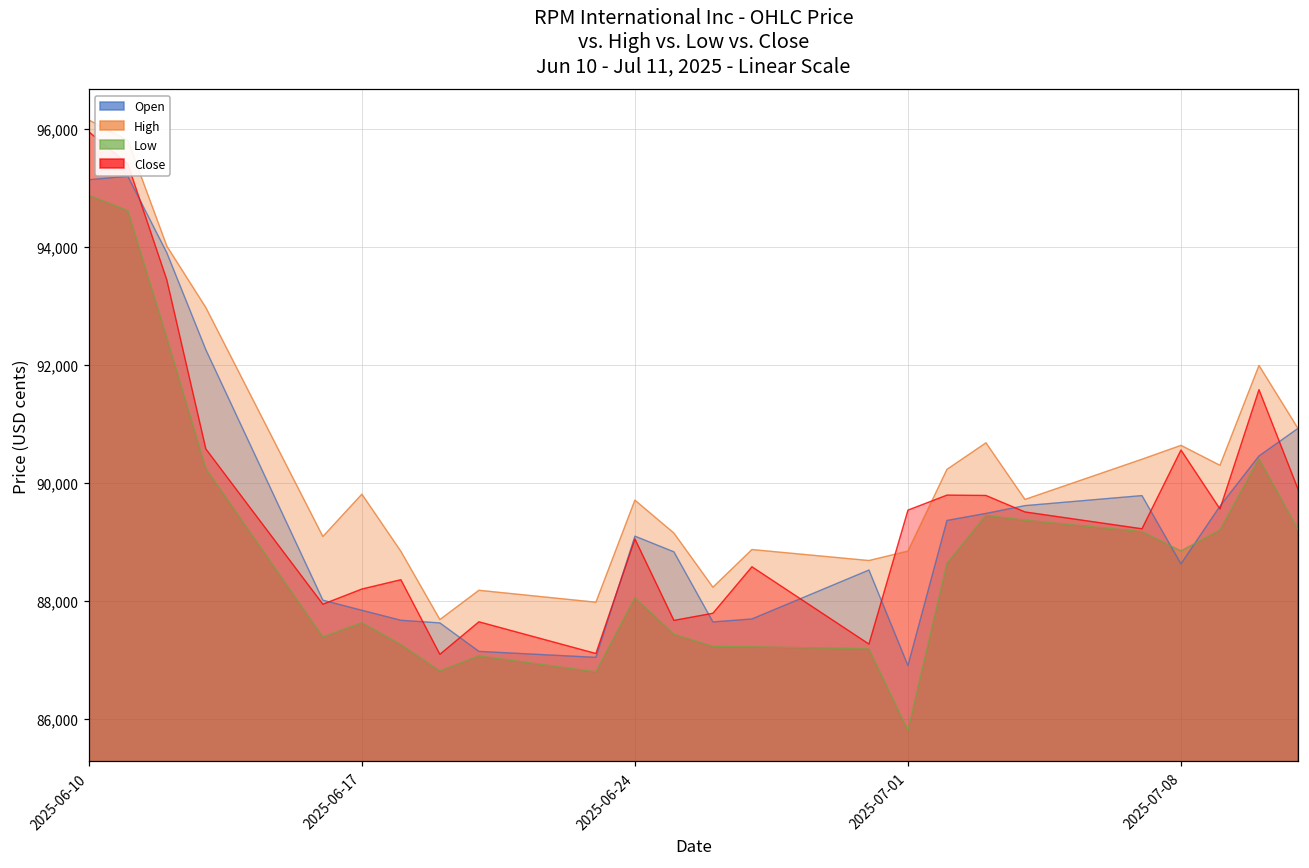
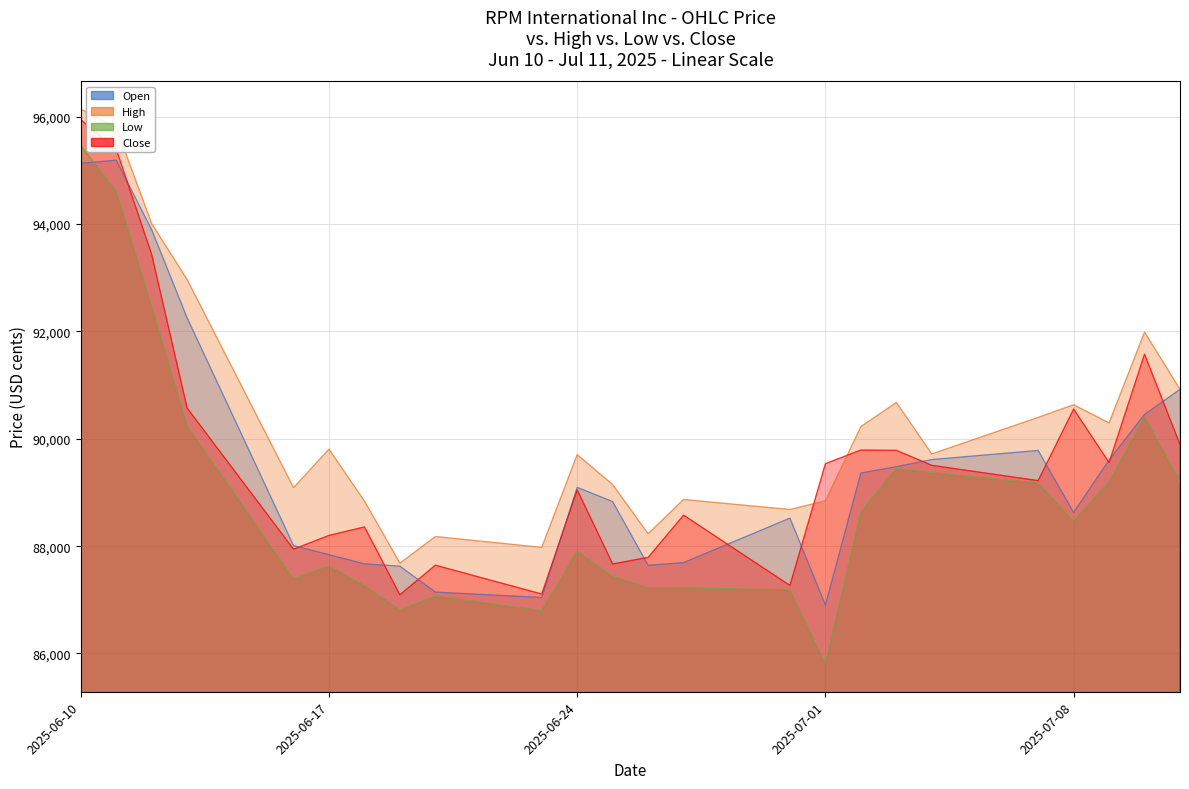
  {
    "Open": {
      "2025-06-10": "95,100",
      "2025-06-17": "87,800",
      "2025-07-01": "86,900",
      "2025-07-08": "88,600"
    },
    "High": {
      "2025-06-10": "96,100",
      "2025-06-17": "89,800",
      "2025-06-24": "89,700",
      "2025-07-01": "88,800",
      "2025-07-08": "90,600"
    },
    "Low": {
-     "2025-06-10": "94,900",
+     "2025-06-10": "95,500",
      "2025-06-17": "87,600",
-     "2025-06-24": "88,100",
+     "2025-06-24": "87,900",
      "2025-07-01": "85,800",
-     "2025-07-08": "88,800"
+     "2025-07-08": "88,500"
    },
    "Close": {
      "2025-06-10": "95,900",
      "2025-06-17": "88,200",
      "2025-07-01": "89,500",
      "2025-07-08": "90,600"
    }
  }
